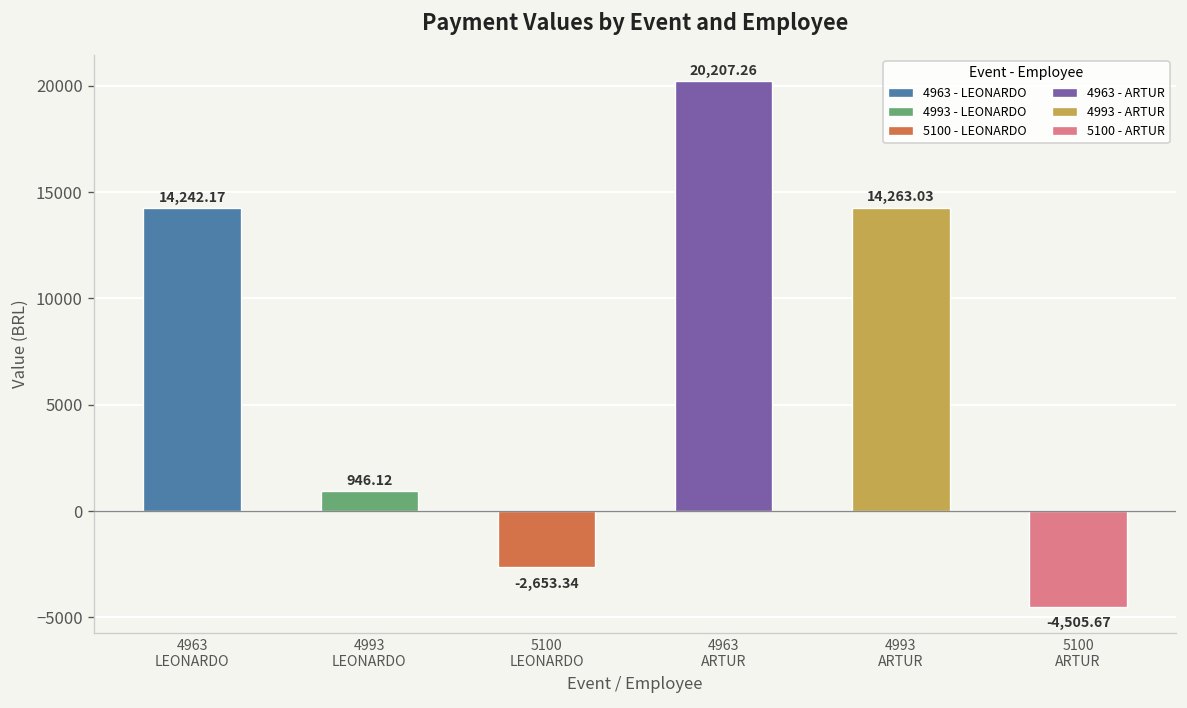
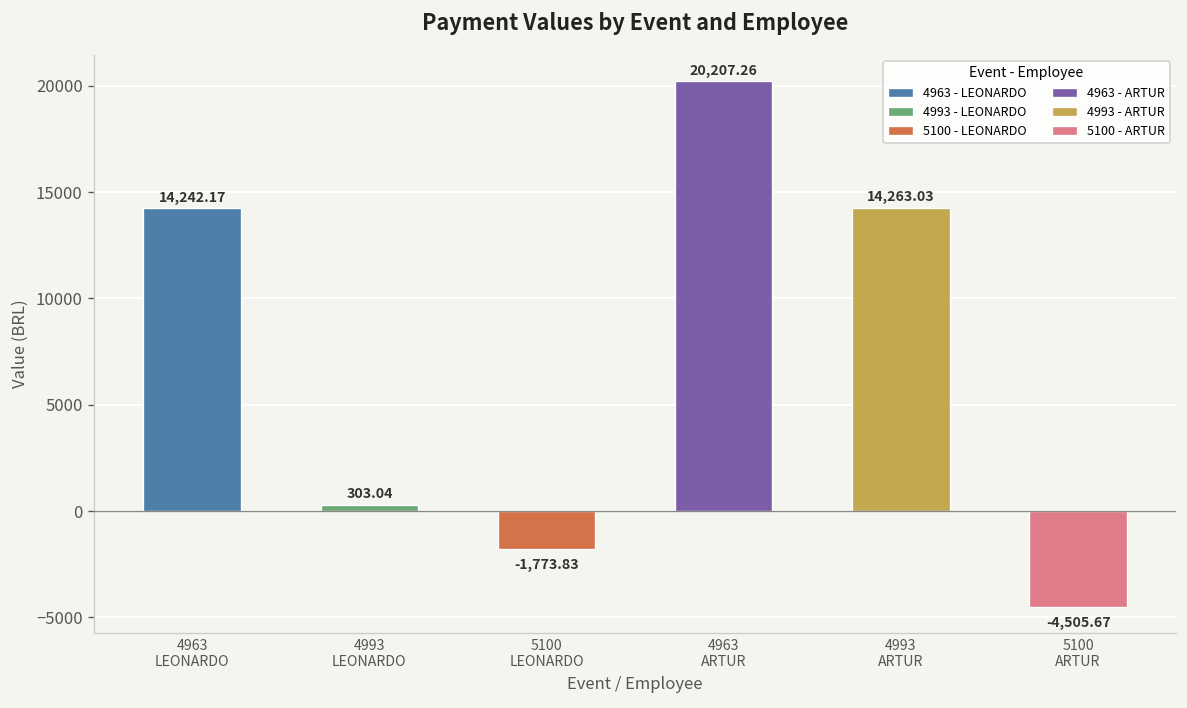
  {
    "4963 LEONARDO": "14,242.17",
-   "4993 LEONARDO": "946.12",
-   "5100 LEONARDO": "-2,653.34",
+   "4993 LEONARDO": "303.04",
+   "5100 LEONARDO": "-1,773.83",
    "4963 ARTUR": "20,207.26",
    "4993 ARTUR": "14,263.03",
    "5100 ARTUR": "-4,505.67"
  }
